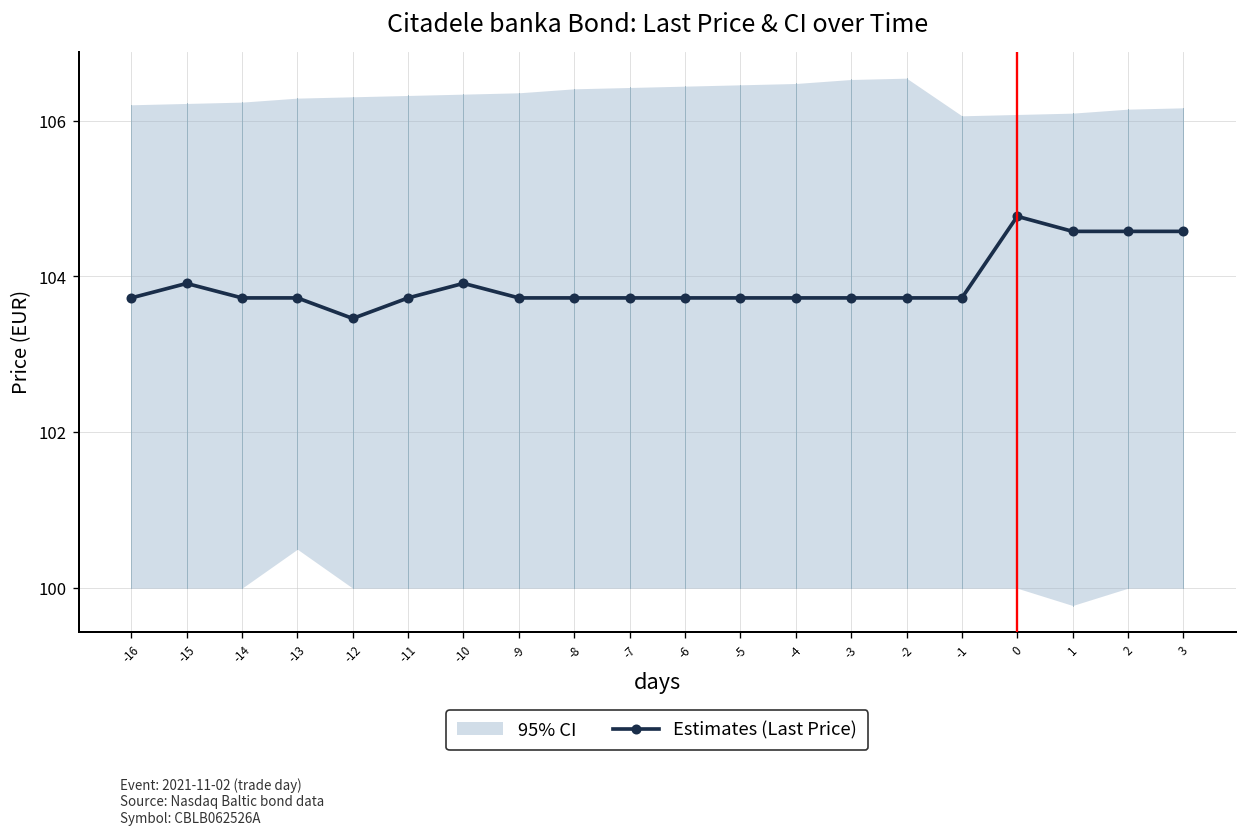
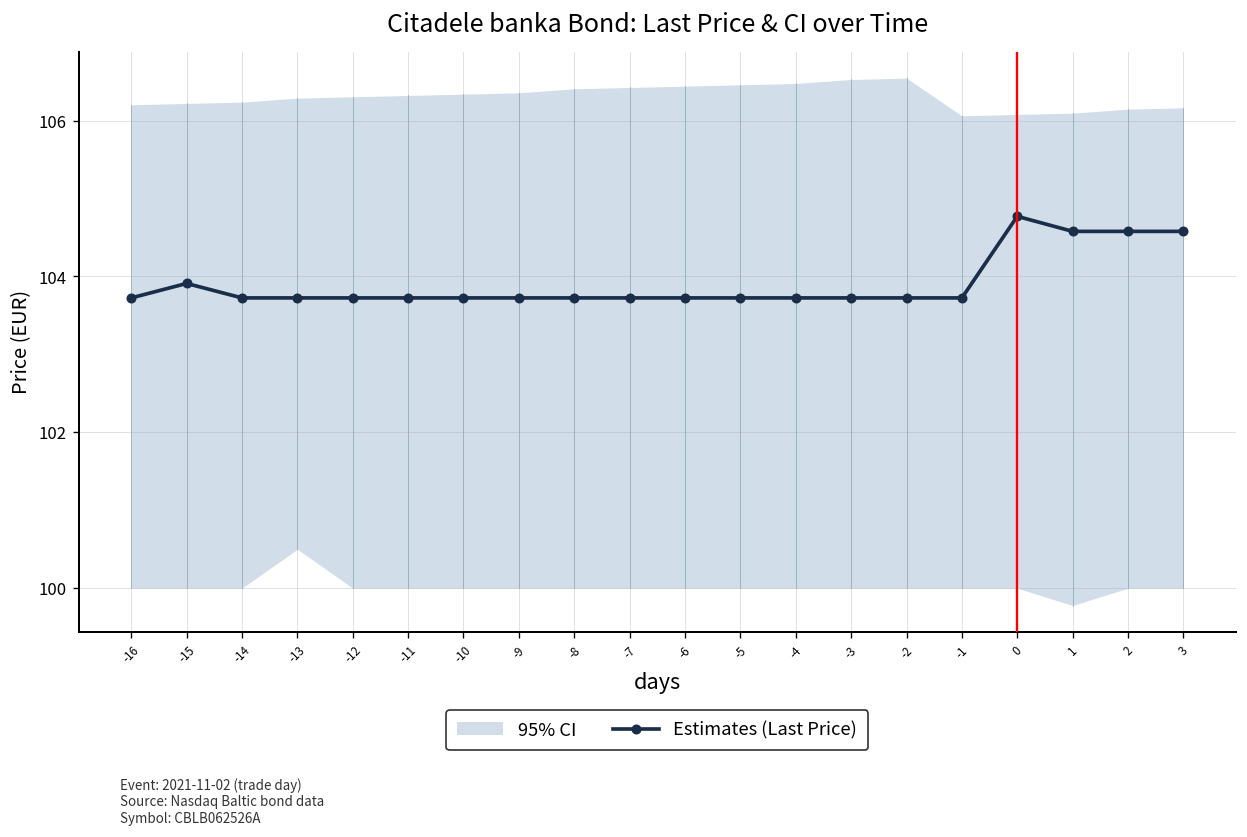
  {
    "Estimates (Last Price)": {
      "-16": 103.7,
      "-15": 103.9,
      "-14": 103.7,
      "-13": 103.7,
-     "-12": 103.5,
+     "-12": 103.7,
      "-11": 103.7,
-     "-10": 103.9,
+     "-10": 103.7,
      "-9": 103.7,
      "-8": 103.7,
      "-7": 103.7,
      "-6": 103.7,
      "-5": 103.7,
      "-4": 103.7,
      "-3": 103.7,
      "-2": 103.7,
      "-1": 103.7,
      "0": 104.8,
      "1": 104.6,
      "2": 104.6,
      "3": 104.6
    }
  }
